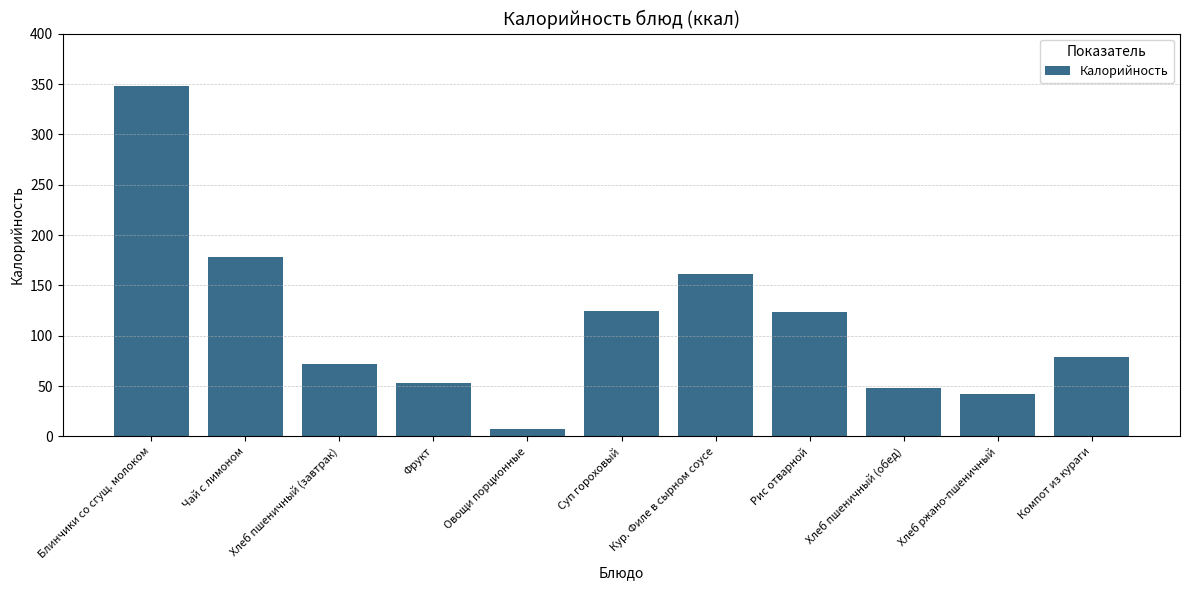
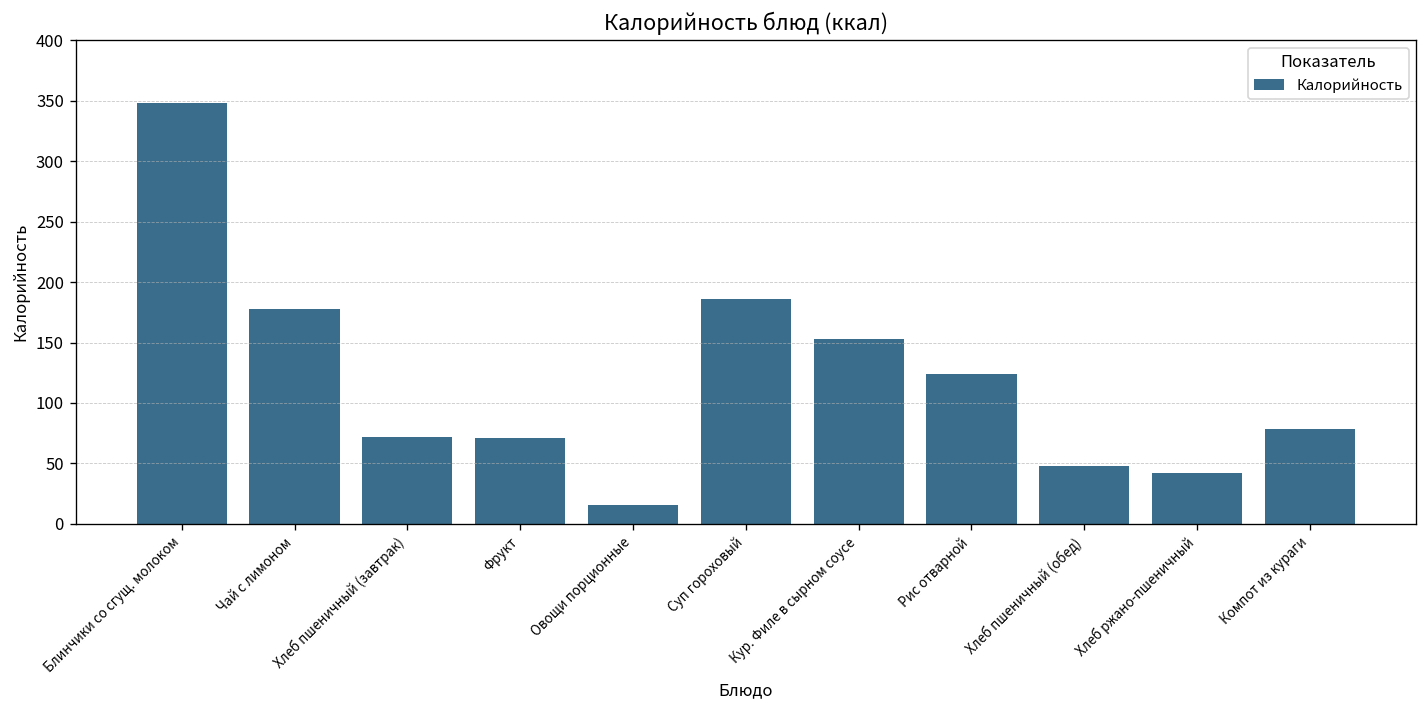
  {
    "Блинчики со сгущ. молоком": 348,
    "Чай с лимоном": 178,
    "Хлеб пшеничный (завтрак)": 72,
-   "Фрукт": 53,
-   "Овощи порционные": 7,
-   "Суп гороховый": 125,
-   "Кур. Филе в сырном соусе": 162,
+   "Фрукт": 71,
+   "Овощи порционные": 15,
+   "Суп гороховый": 186,
+   "Кур. Филе в сырном соусе": 153,
    "Рис отварной": 124,
    "Хлеб пшеничный (обед)": 48,
    "Хлеб ржано-пшеничный": 42,
    "Компот из кураги": 79
  }
